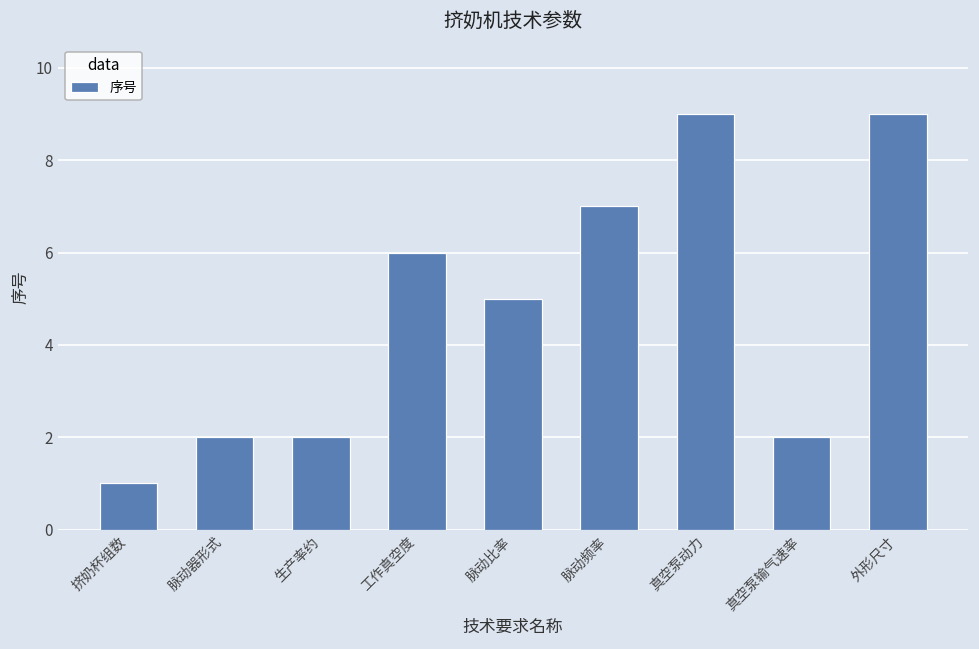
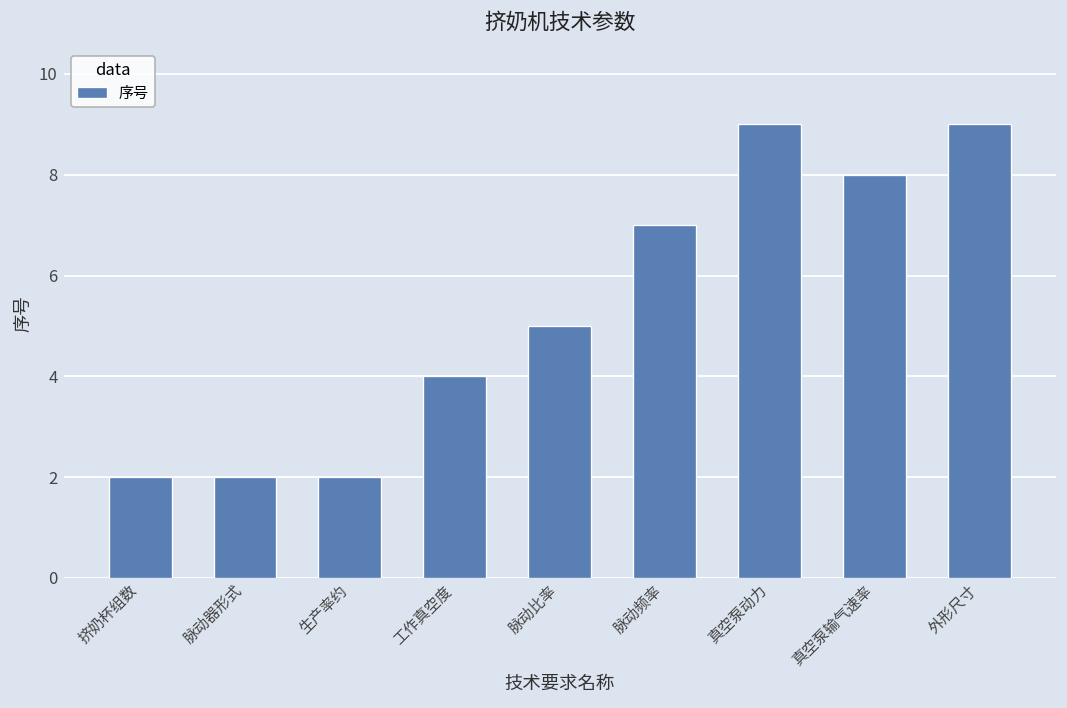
  {
-   "挤奶杯组数": 1,
+   "挤奶杯组数": 2,
    "脉动器形式": 2,
    "生产率约": 2,
-   "工作真空度": 6,
+   "工作真空度": 4,
    "脉动比率": 5,
    "脉动频率": 7,
    "真空泵动力": 9,
-   "真空泵输气速率": 2,
+   "真空泵输气速率": 8,
    "外形尺寸": 9
  }
